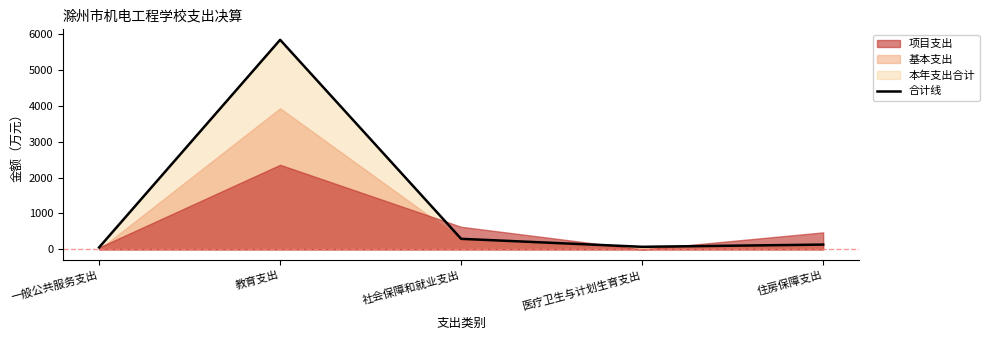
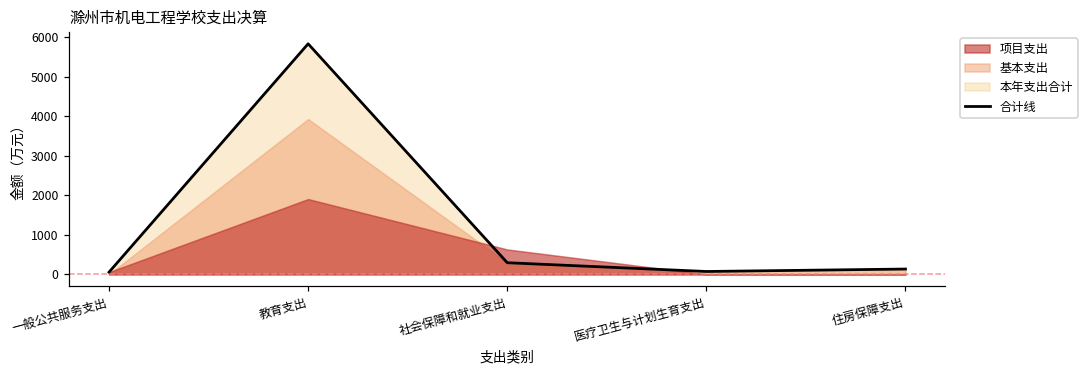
  {
    "项目支出": {
-     "教育支出": 2400,
+     "教育支出": 1900,
      "社会保障和就业支出": 600,
      "医疗卫生与计划生育支出": 0,
-     "住房保障支出": 500
+     "住房保障支出": 0
    }
  }
